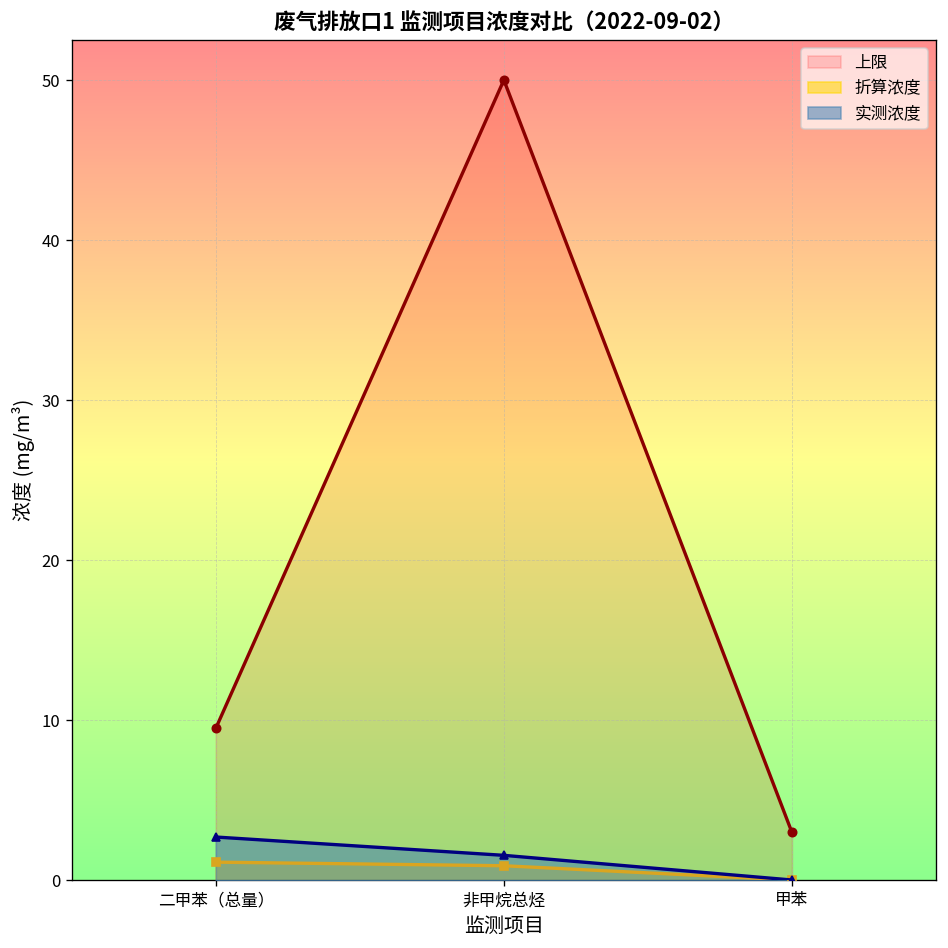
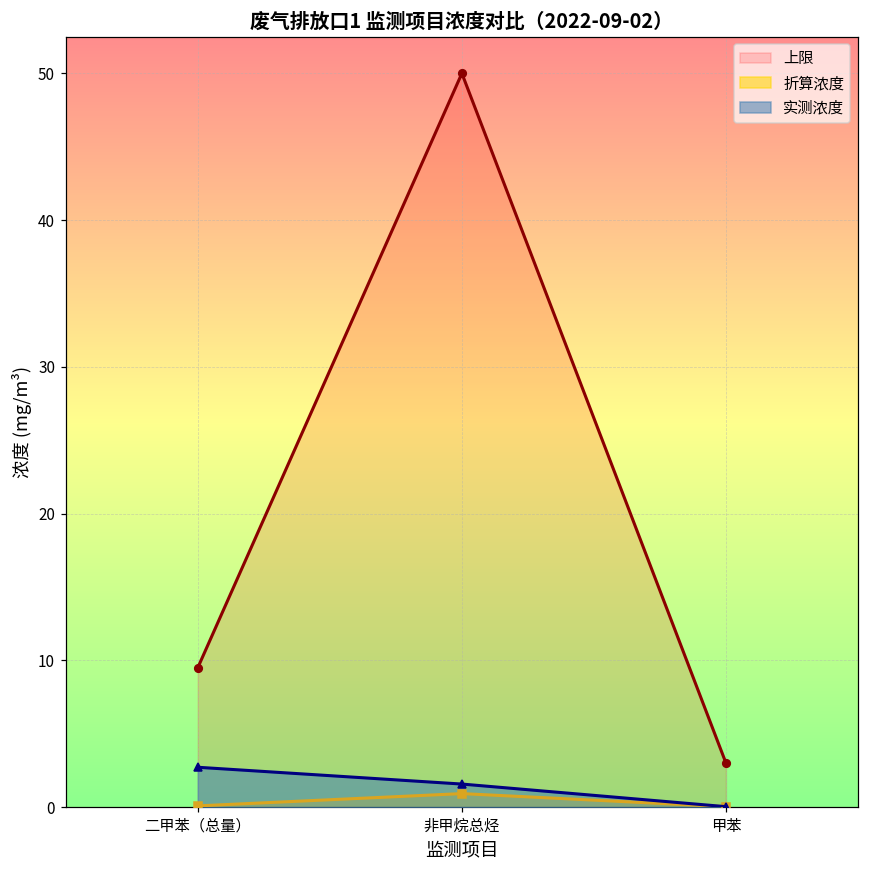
  {
    "上限": {
      "二甲苯（总量）": 9.5,
      "非甲烷总烃": 50.0,
      "甲苯": 3.0
    },
    "折算浓度": {
-     "二甲苯（总量）": 1.1,
+     "二甲苯（总量）": 0.1,
      "非甲烷总烃": 0.9
    },
    "实测浓度": {
      "二甲苯（总量）": 2.7,
      "非甲烷总烃": 1.6
    }
  }
